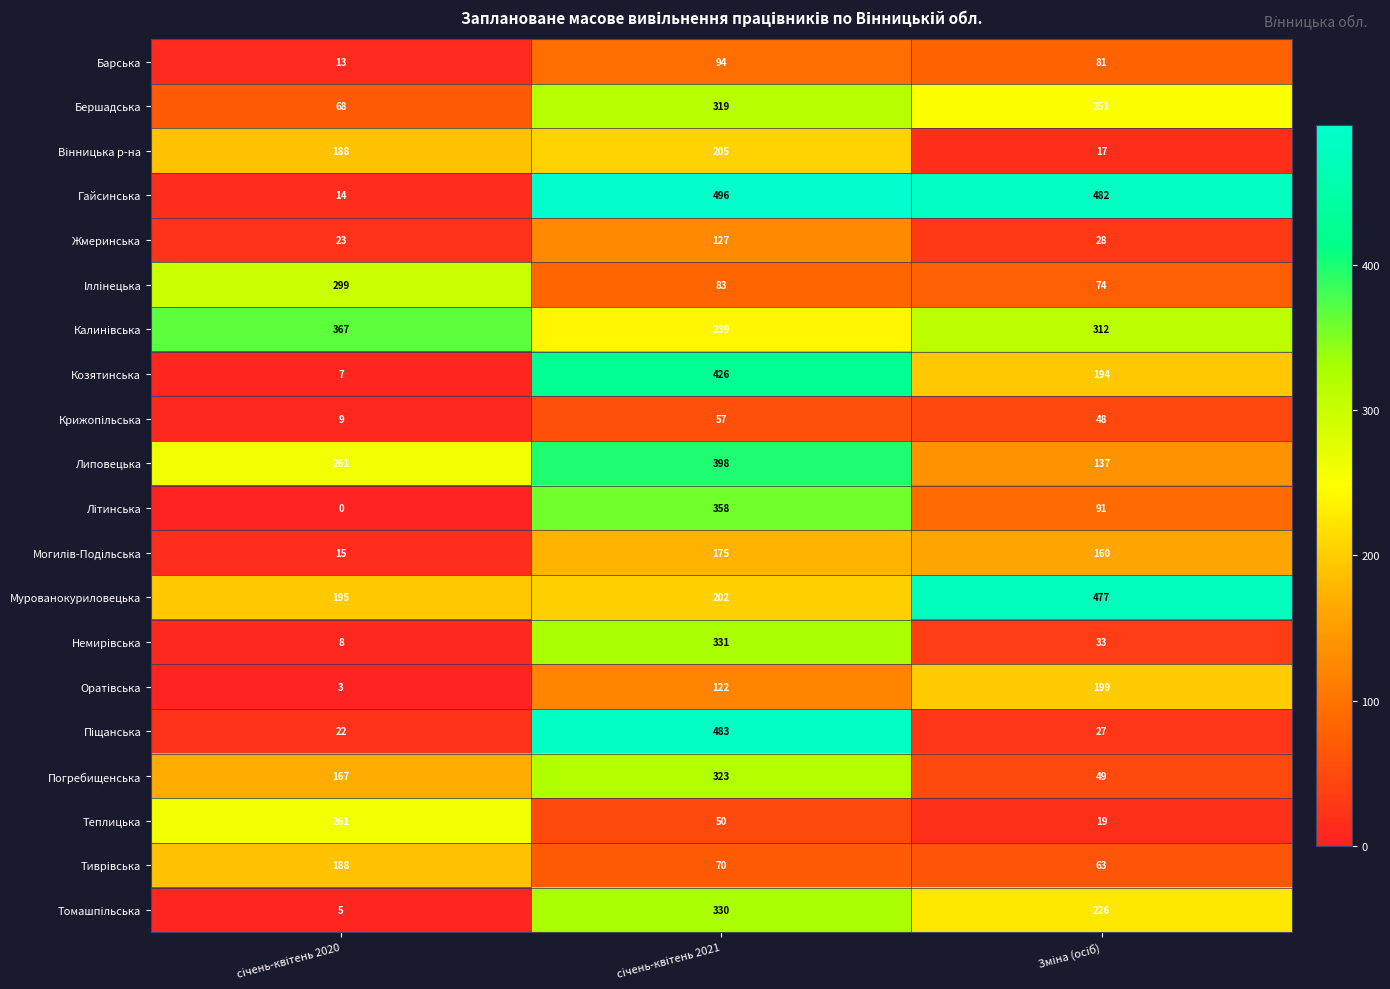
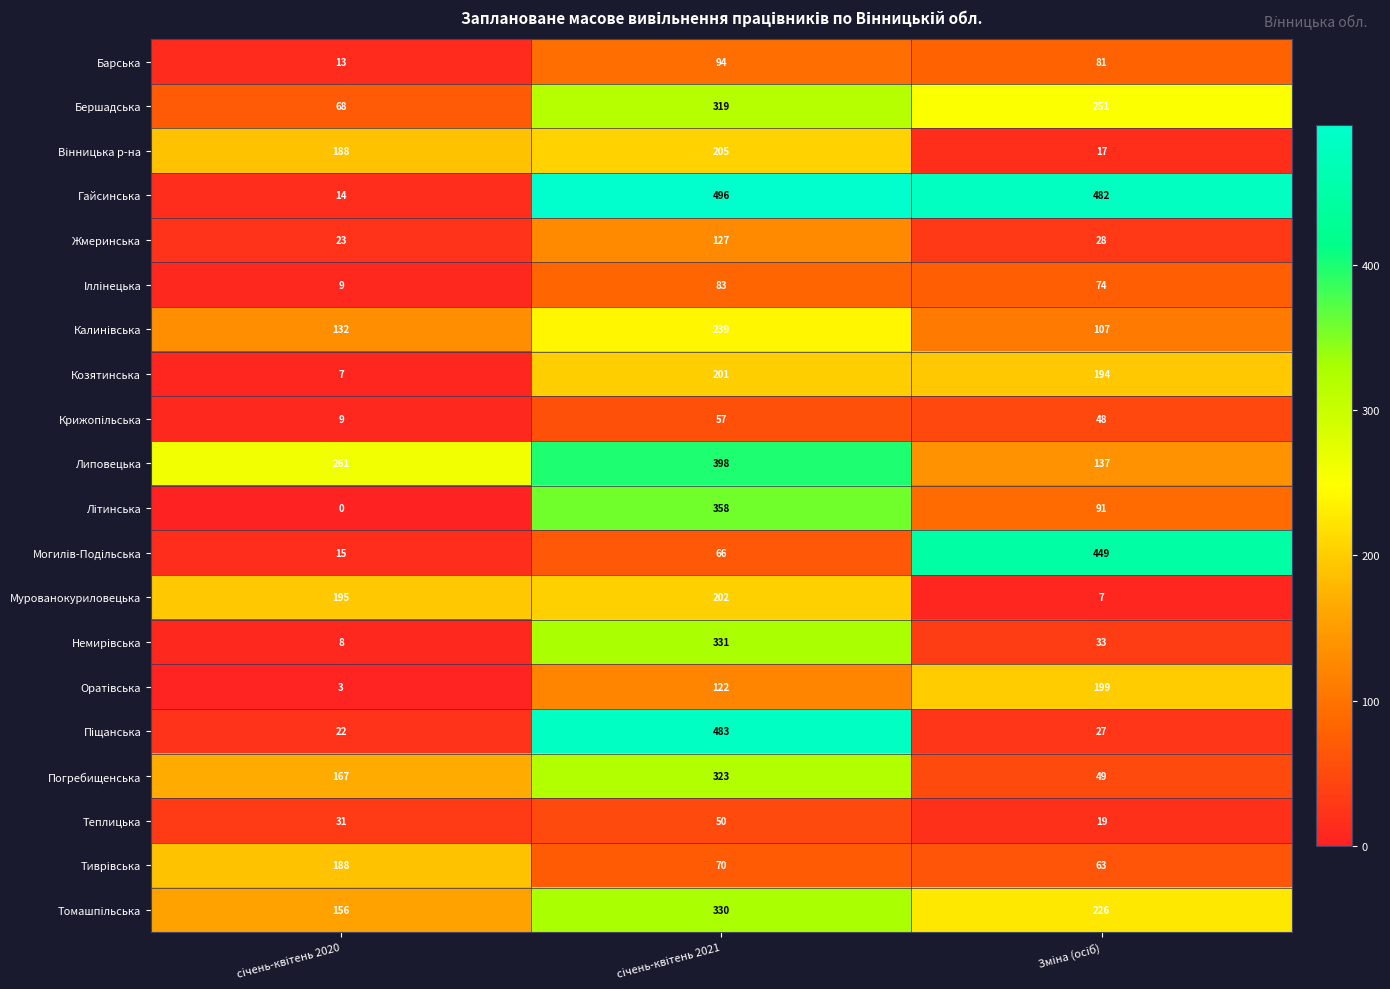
  {
    "Барська": {
      "січень-квітень 2020": 13,
      "січень-квітень 2021": 94,
      "Зміна (осіб)": 81
    },
    "Бершадська": {
      "січень-квітень 2020": 68,
      "січень-квітень 2021": 319,
      "Зміна (осіб)": 251
    },
    "Вінницька р-на": {
      "січень-квітень 2020": 188,
      "січень-квітень 2021": 205,
      "Зміна (осіб)": 17
    },
    "Гайсинська": {
      "січень-квітень 2020": 14,
      "січень-квітень 2021": 496,
      "Зміна (осіб)": 482
    },
    "Жмеринська": {
      "січень-квітень 2020": 23,
      "січень-квітень 2021": 127,
      "Зміна (осіб)": 28
    },
    "Іллінецька": {
-     "січень-квітень 2020": 299,
+     "січень-квітень 2020": 9,
      "січень-квітень 2021": 83,
      "Зміна (осіб)": 74
    },
    "Калинівська": {
-     "січень-квітень 2020": 367,
+     "січень-квітень 2020": 132,
      "січень-квітень 2021": 239,
-     "Зміна (осіб)": 312
+     "Зміна (осіб)": 107
    },
    "Козятинська": {
      "січень-квітень 2020": 7,
-     "січень-квітень 2021": 426,
+     "січень-квітень 2021": 201,
      "Зміна (осіб)": 194
    },
    "Крижопільська": {
      "січень-квітень 2020": 9,
      "січень-квітень 2021": 57,
      "Зміна (осіб)": 48
    },
    "Липовецька": {
      "січень-квітень 2020": 261,
      "січень-квітень 2021": 398,
      "Зміна (осіб)": 137
    },
    "Літинська": {
      "січень-квітень 2020": 0,
      "січень-квітень 2021": 358,
      "Зміна (осіб)": 91
    },
    "Могилів-Подільська": {
      "січень-квітень 2020": 15,
-     "січень-квітень 2021": 175,
-     "Зміна (осіб)": 160
+     "січень-квітень 2021": 66,
+     "Зміна (осіб)": 449
    },
    "Мурованокуриловецька": {
      "січень-квітень 2020": 195,
      "січень-квітень 2021": 202,
-     "Зміна (осіб)": 477
+     "Зміна (осіб)": 7
    },
    "Немирівська": {
      "січень-квітень 2020": 8,
      "січень-квітень 2021": 331,
      "Зміна (осіб)": 33
    },
    "Оратівська": {
      "січень-квітень 2020": 3,
      "січень-квітень 2021": 122,
      "Зміна (осіб)": 199
    },
    "Піщанська": {
      "січень-квітень 2020": 22,
      "січень-квітень 2021": 483,
      "Зміна (осіб)": 27
    },
    "Погребищенська": {
      "січень-квітень 2020": 167,
      "січень-квітень 2021": 323,
      "Зміна (осіб)": 49
    },
    "Теплицька": {
-     "січень-квітень 2020": 261,
+     "січень-квітень 2020": 31,
      "січень-квітень 2021": 50,
      "Зміна (осіб)": 19
    },
    "Тиврівська": {
      "січень-квітень 2020": 188,
      "січень-квітень 2021": 70,
      "Зміна (осіб)": 63
    },
    "Томашпільська": {
-     "січень-квітень 2020": 5,
+     "січень-квітень 2020": 156,
      "січень-квітень 2021": 330,
      "Зміна (осіб)": 226
    }
  }
